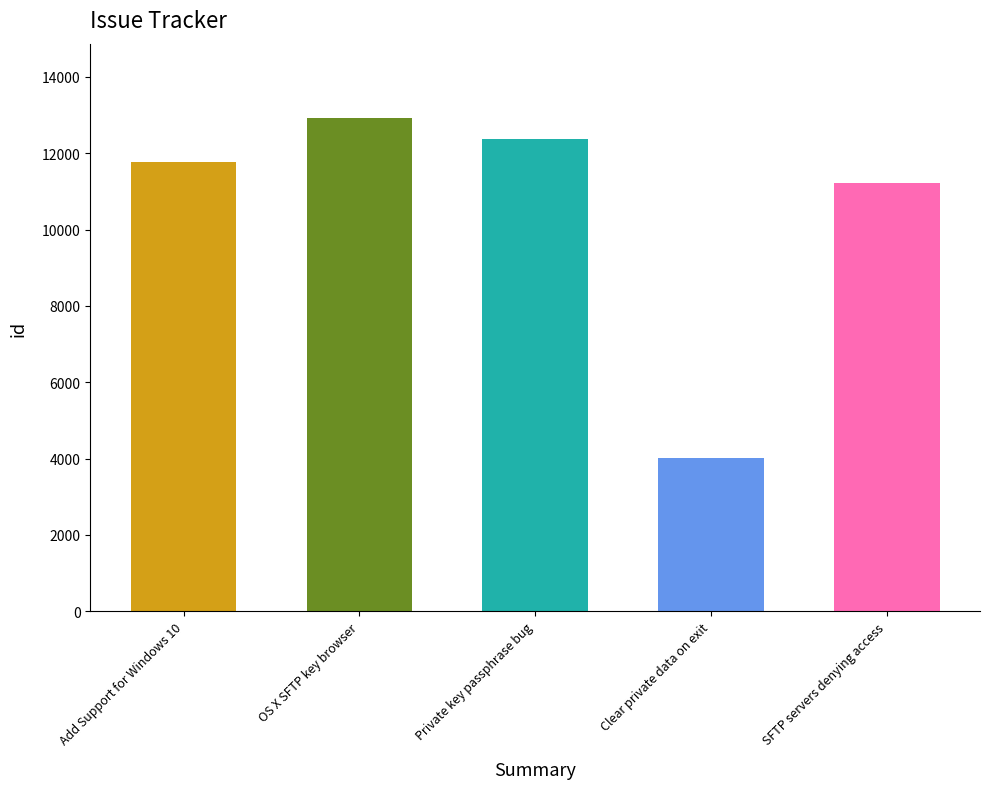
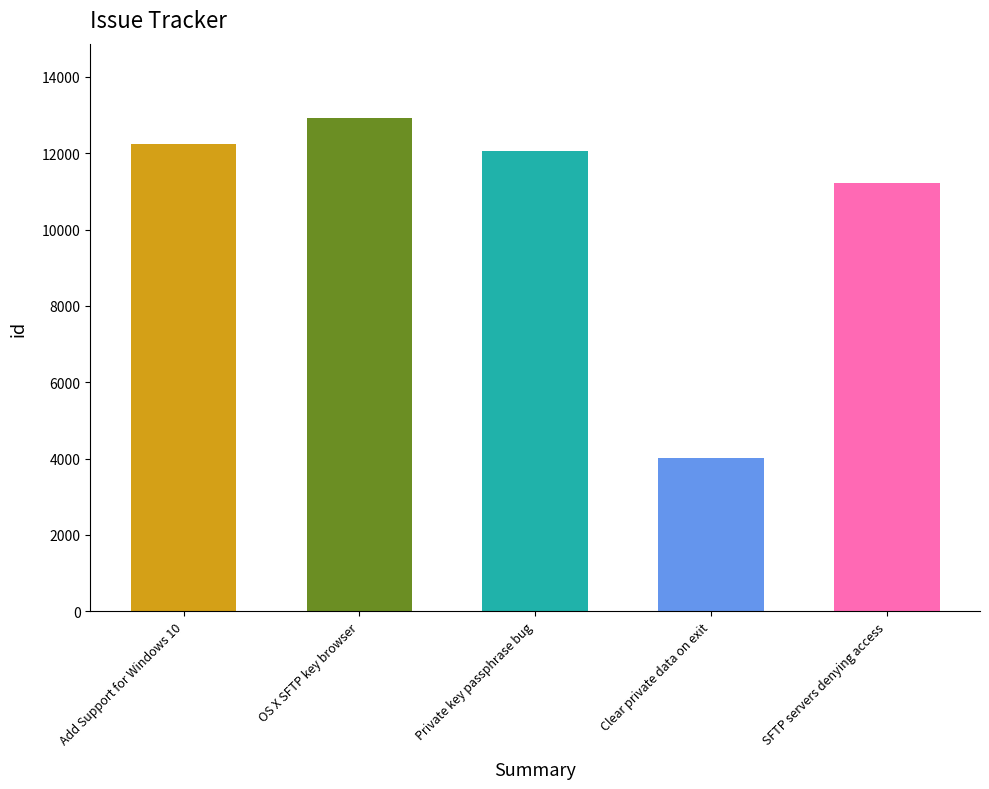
  {
-   "Add Support for Windows 10": 11800,
+   "Add Support for Windows 10": 12300,
    "OS X SFTP key browser": 12900,
-   "Private key passphrase bug": 12400,
+   "Private key passphrase bug": 12100,
    "Clear private data on exit": 4000,
    "SFTP servers denying access": 11200
  }
